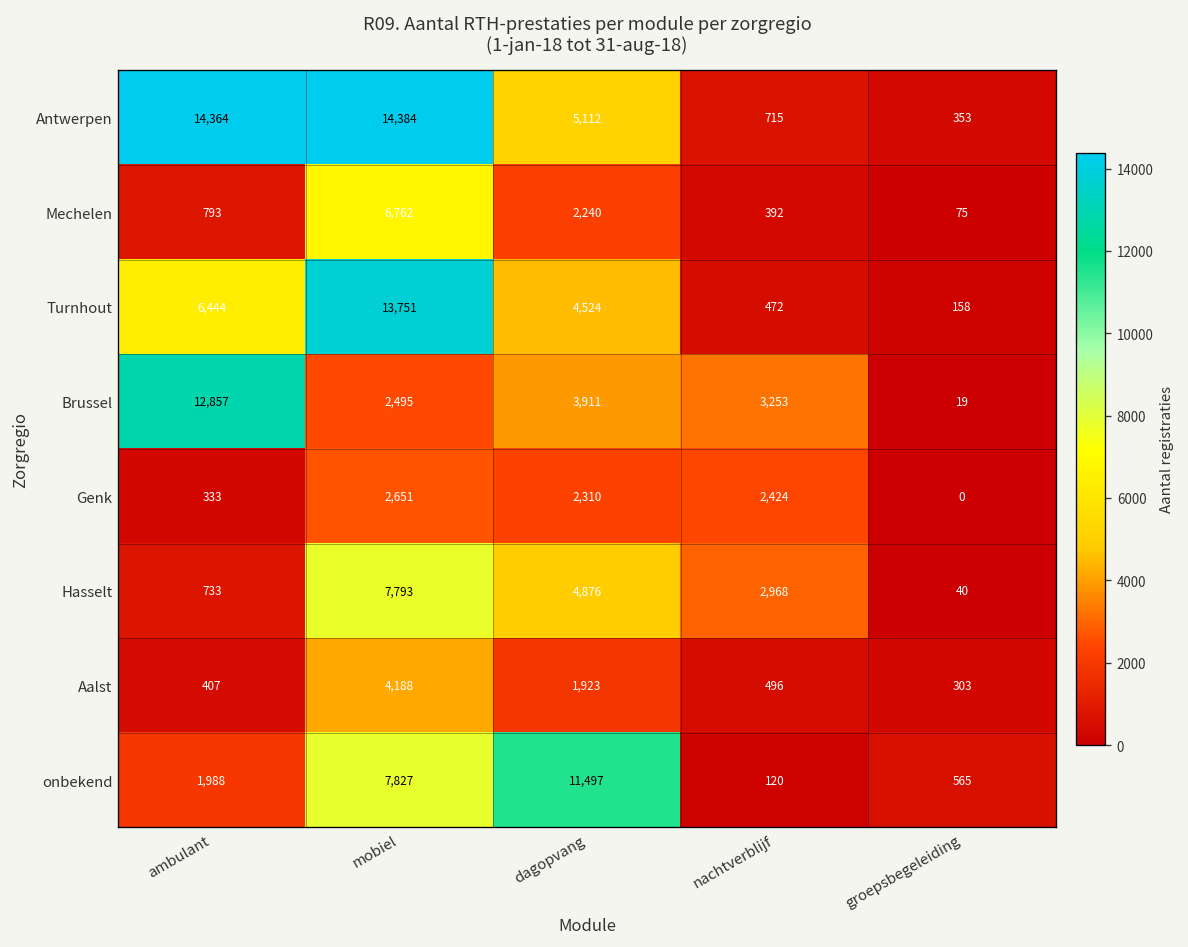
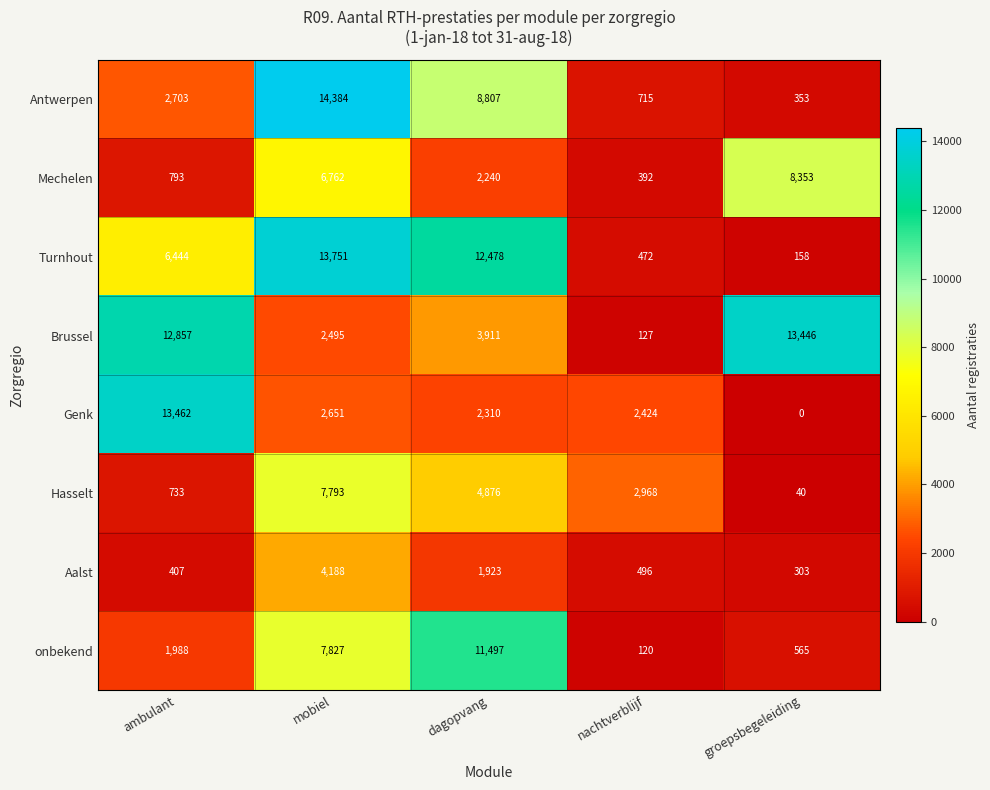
  {
    "Antwerpen": {
-     "ambulant": "14,364",
+     "ambulant": "2,703",
      "mobiel": "14,384",
-     "dagopvang": "5,112",
+     "dagopvang": "8,807",
      "nachtverblijf": "715",
      "groepsbegeleiding": "353"
    },
    "Mechelen": {
      "ambulant": "793",
      "mobiel": "6,762",
      "dagopvang": "2,240",
      "nachtverblijf": "392",
-     "groepsbegeleiding": "75"
+     "groepsbegeleiding": "8,353"
    },
    "Turnhout": {
      "ambulant": "6,444",
      "mobiel": "13,751",
-     "dagopvang": "4,524",
+     "dagopvang": "12,478",
      "nachtverblijf": "472",
      "groepsbegeleiding": "158"
    },
    "Brussel": {
      "ambulant": "12,857",
      "mobiel": "2,495",
      "dagopvang": "3,911",
-     "nachtverblijf": "3,253",
-     "groepsbegeleiding": "19"
+     "nachtverblijf": "127",
+     "groepsbegeleiding": "13,446"
    },
    "Genk": {
-     "ambulant": "333",
+     "ambulant": "13,462",
      "mobiel": "2,651",
      "dagopvang": "2,310",
      "nachtverblijf": "2,424",
      "groepsbegeleiding": "0"
    },
    "Hasselt": {
      "ambulant": "733",
      "mobiel": "7,793",
      "dagopvang": "4,876",
      "nachtverblijf": "2,968",
      "groepsbegeleiding": "40"
    },
    "Aalst": {
      "ambulant": "407",
      "mobiel": "4,188",
      "dagopvang": "1,923",
      "nachtverblijf": "496",
      "groepsbegeleiding": "303"
    },
    "onbekend": {
      "ambulant": "1,988",
      "mobiel": "7,827",
      "dagopvang": "11,497",
      "nachtverblijf": "120",
      "groepsbegeleiding": "565"
    }
  }
